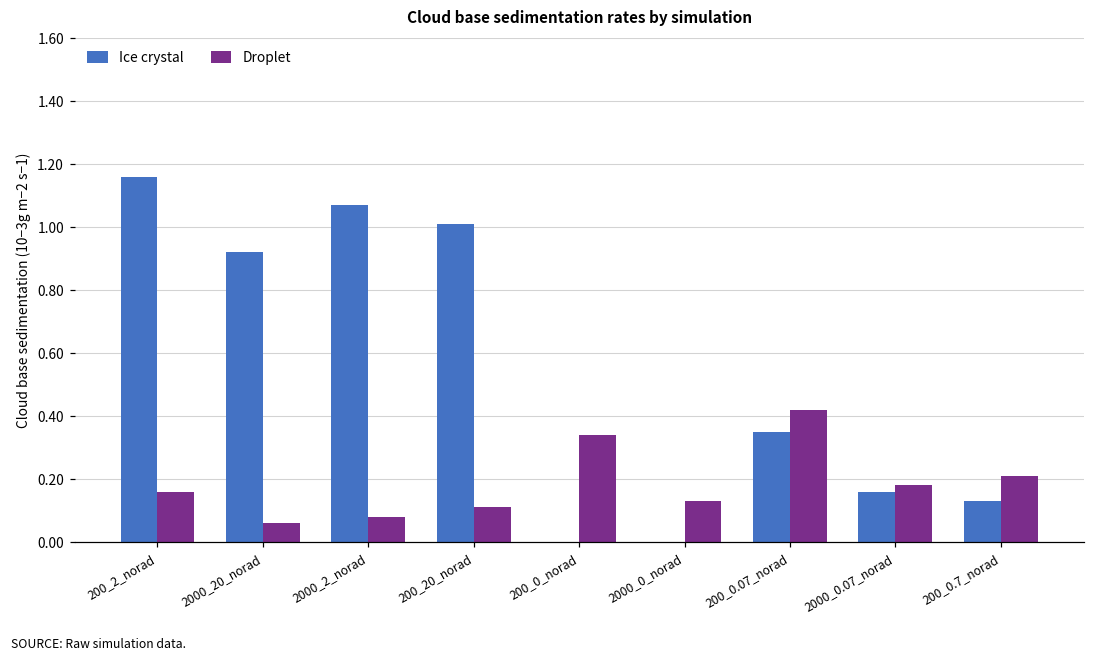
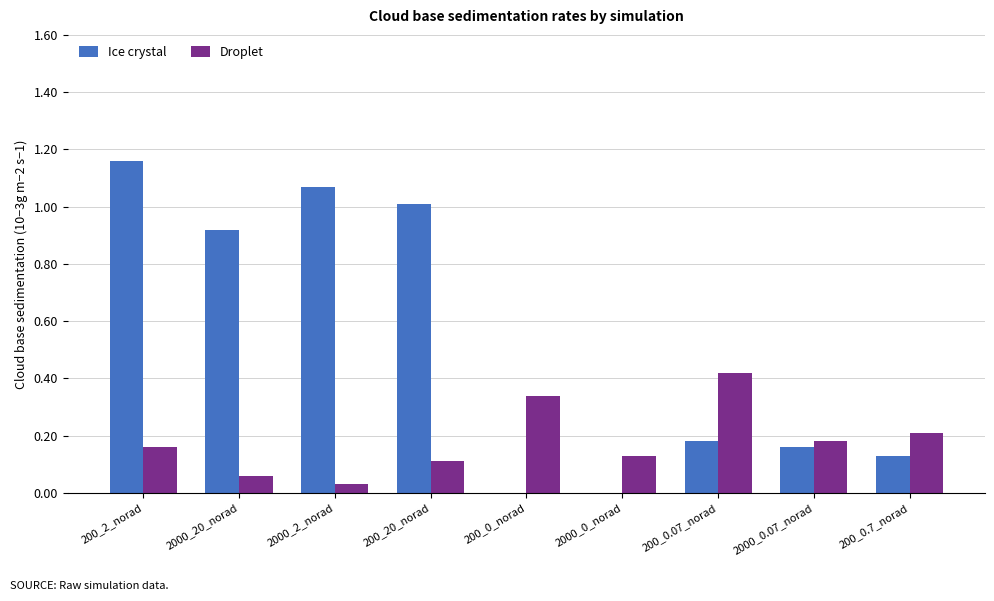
  {
    "Ice crystal": {
      "200_2_norad": 1.16,
      "2000_20_norad": 0.92,
      "2000_2_norad": 1.07,
      "200_20_norad": 1.01,
      "200_0_norad": 0.00,
      "2000_0_norad": 0.00,
-     "200_0.07_norad": 0.35,
+     "200_0.07_norad": 0.18,
      "2000_0.07_norad": 0.16,
      "200_0.7_norad": 0.13
    },
    "Droplet": {
      "200_2_norad": 0.16,
      "2000_20_norad": 0.06,
-     "2000_2_norad": 0.08,
+     "2000_2_norad": 0.03,
      "200_20_norad": 0.11,
      "200_0_norad": 0.34,
      "2000_0_norad": 0.13,
      "200_0.07_norad": 0.42,
      "2000_0.07_norad": 0.18,
      "200_0.7_norad": 0.21
    }
  }
